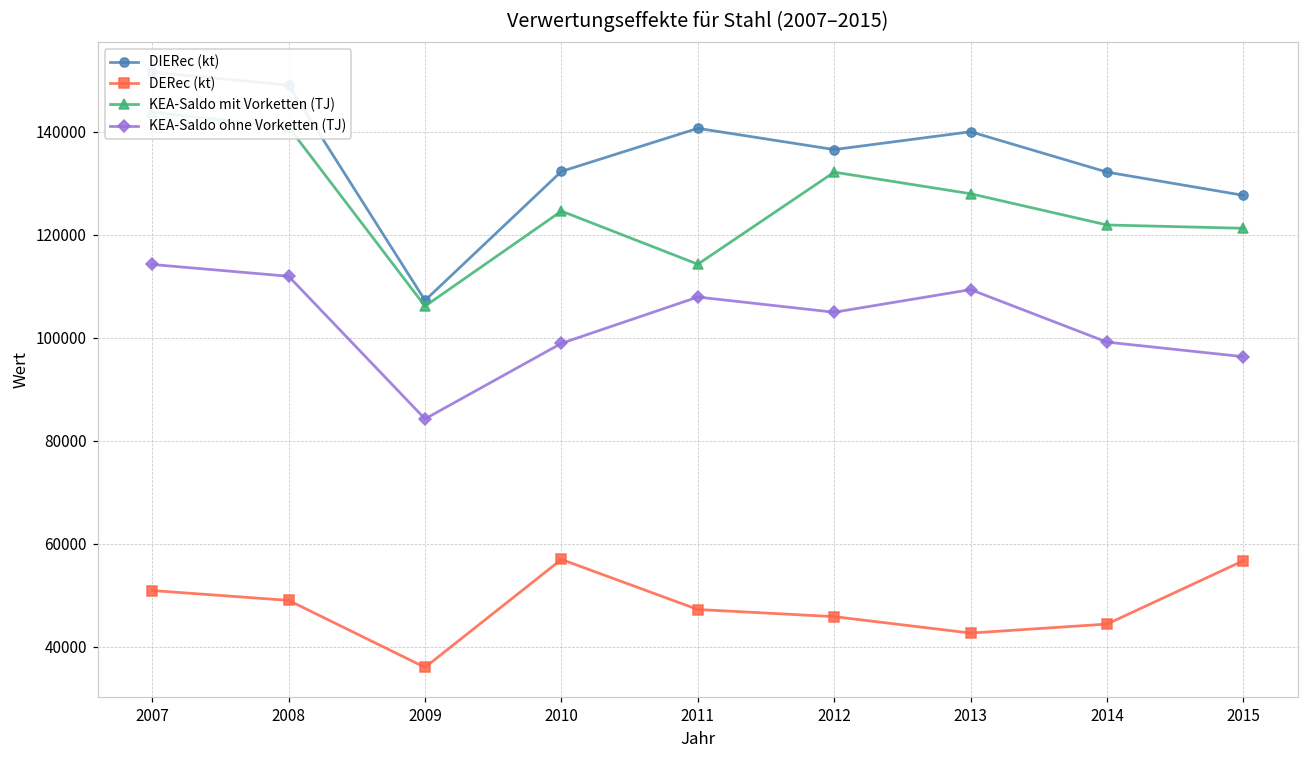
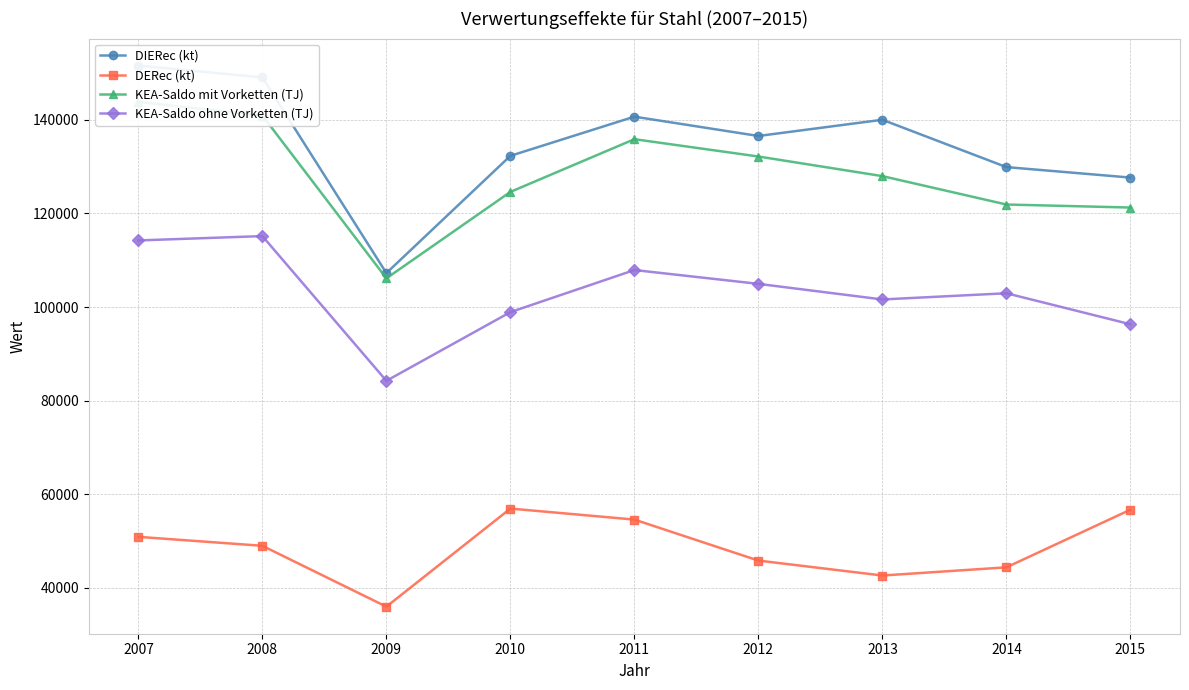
  {
    "DIERec (kt)": {
      "2009": 107000,
      "2010": 132000,
      "2011": 141000,
      "2012": 137000,
      "2013": 140000,
-     "2014": 132000,
+     "2014": 130000,
      "2015": 128000
    },
    "DERec (kt)": {
      "2007": 51000,
      "2008": 49000,
      "2009": 36000,
      "2010": 57000,
-     "2011": 47000,
+     "2011": 55000,
      "2012": 46000,
      "2013": 43000,
      "2014": 44000,
      "2015": 57000
    },
    "KEA-Saldo mit Vorketten (TJ)": {
      "2009": 106000,
      "2010": 125000,
-     "2011": 114000,
+     "2011": 136000,
      "2012": 132000,
      "2013": 128000,
      "2014": 122000,
      "2015": 121000
    },
    "KEA-Saldo ohne Vorketten (TJ)": {
      "2007": 114000,
-     "2008": 112000,
+     "2008": 115000,
      "2009": 84000,
      "2010": 99000,
      "2011": 108000,
      "2012": 105000,
-     "2013": 109000,
-     "2014": 99000,
+     "2013": 102000,
+     "2014": 103000,
      "2015": 96000
    }
  }
